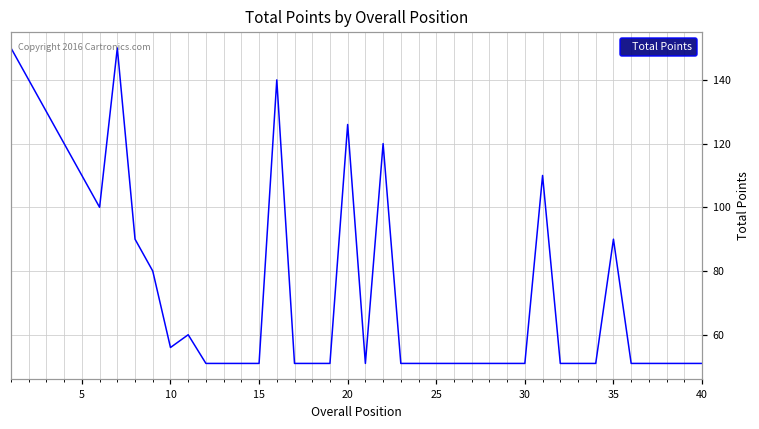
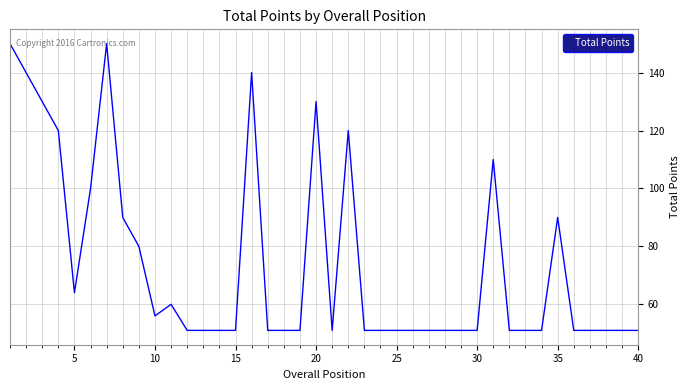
  {
-   "5": 110,
+   "5": 64,
    "10": 56,
    "15": 51,
-   "20": 126,
+   "20": 130,
    "25": 51,
    "30": 51,
    "35": 90,
    "40": 51
  }
